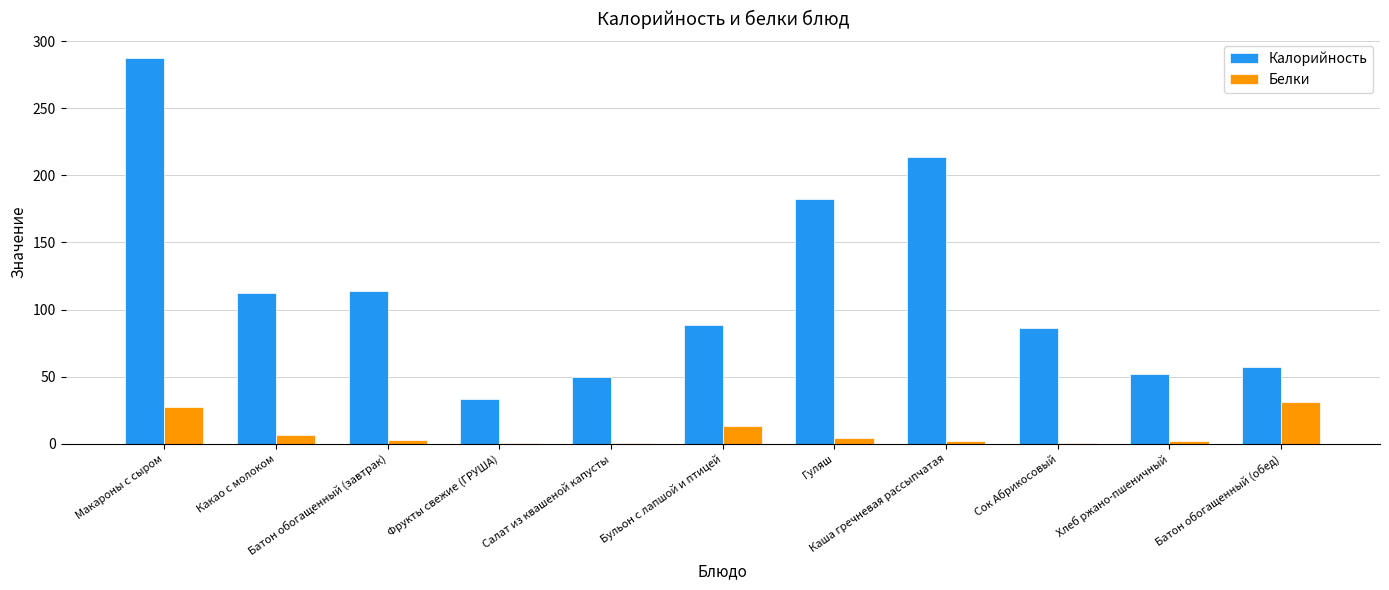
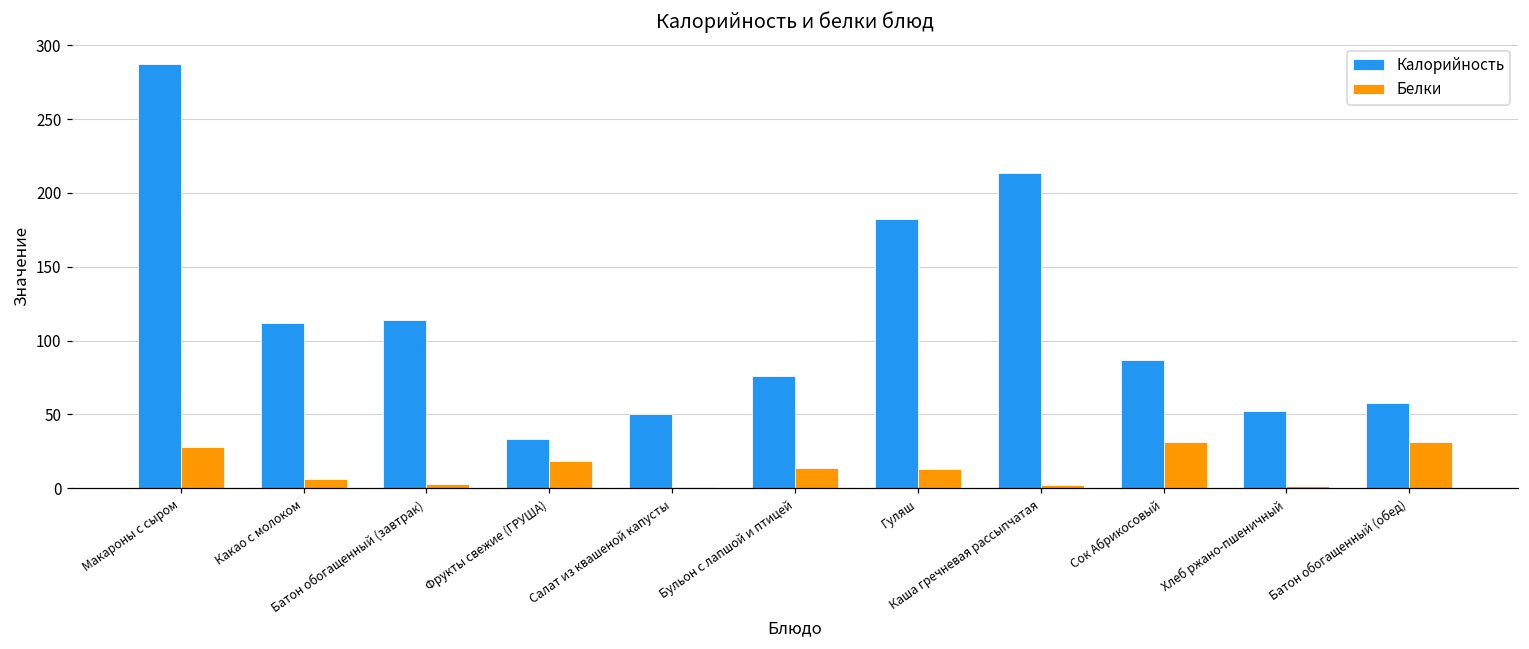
  {
    "Калорийность": {
      "Макароны с сыром": 287,
      "Какао с молоком": 112,
      "Батон обогащенный (завтрак)": 114,
      "Фрукты свежие (ГРУША)": 34,
      "Салат из квашеной капусты": 50,
-     "Бульон с лапшой и птицей": 89,
+     "Бульон с лапшой и птицей": 76,
      "Гуляш": 183,
      "Каша гречневая рассыпчатая": 213,
      "Сок Абрикосовый": 87,
      "Хлеб ржано-пшеничный": 52,
      "Батон обогащенный (обед)": 58
    },
    "Белки": {
      "Макароны с сыром": 28,
      "Какао с молоком": 7,
      "Батон обогащенный (завтрак)": 3,
-     "Фрукты свежие (ГРУША)": 0,
+     "Фрукты свежие (ГРУША)": 19,
      "Бульон с лапшой и птицей": 14,
-     "Гуляш": 4,
+     "Гуляш": 13,
      "Каша гречневая рассыпчатая": 2,
-     "Сок Абрикосовый": 1,
+     "Сок Абрикосовый": 31,
      "Батон обогащенный (обед)": 31
    }
  }
